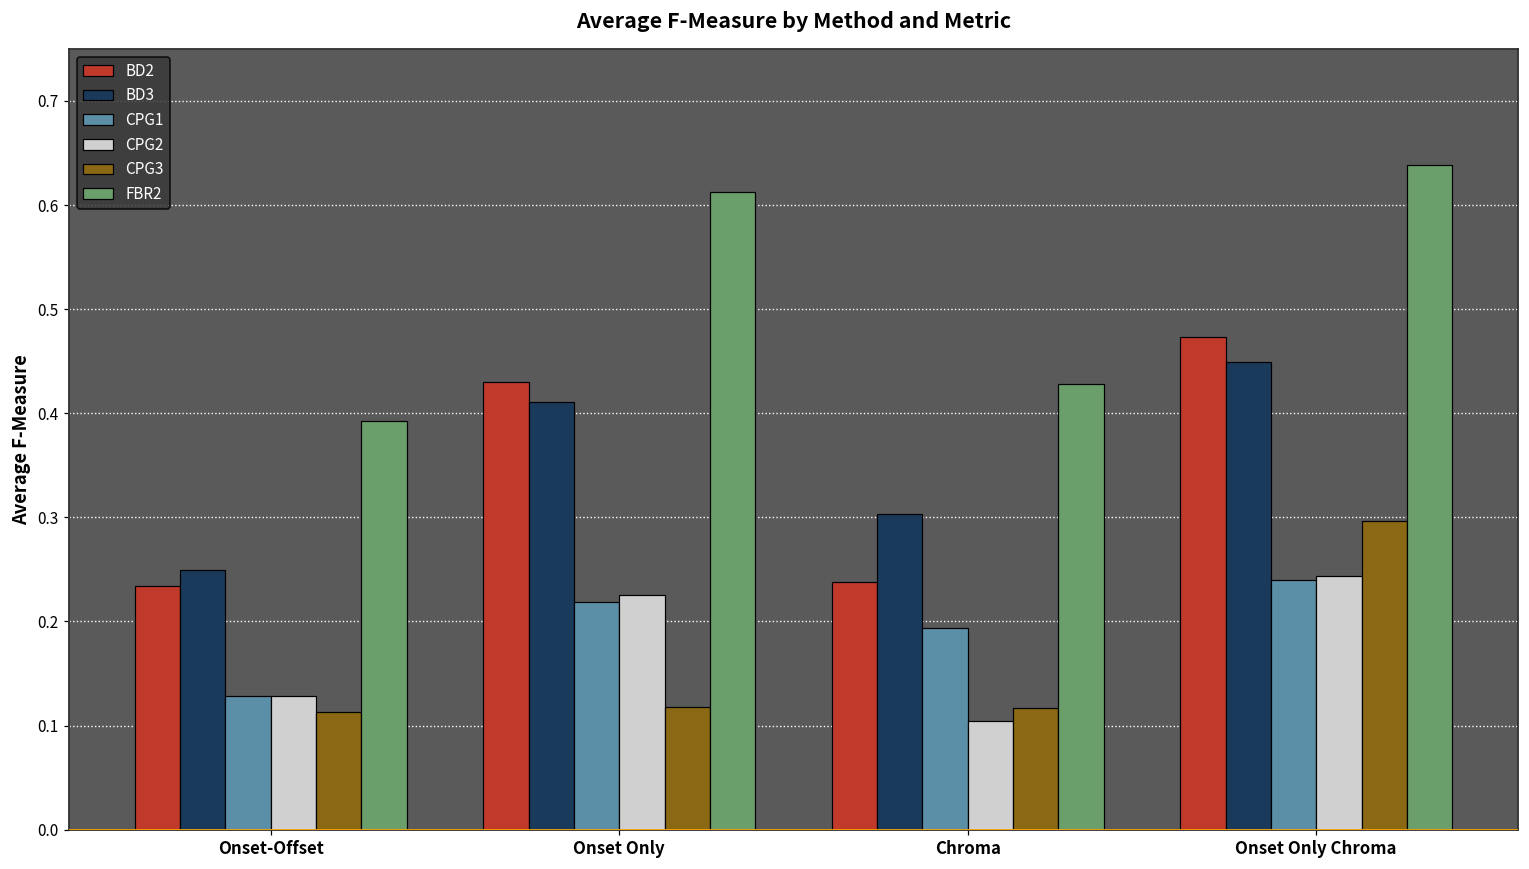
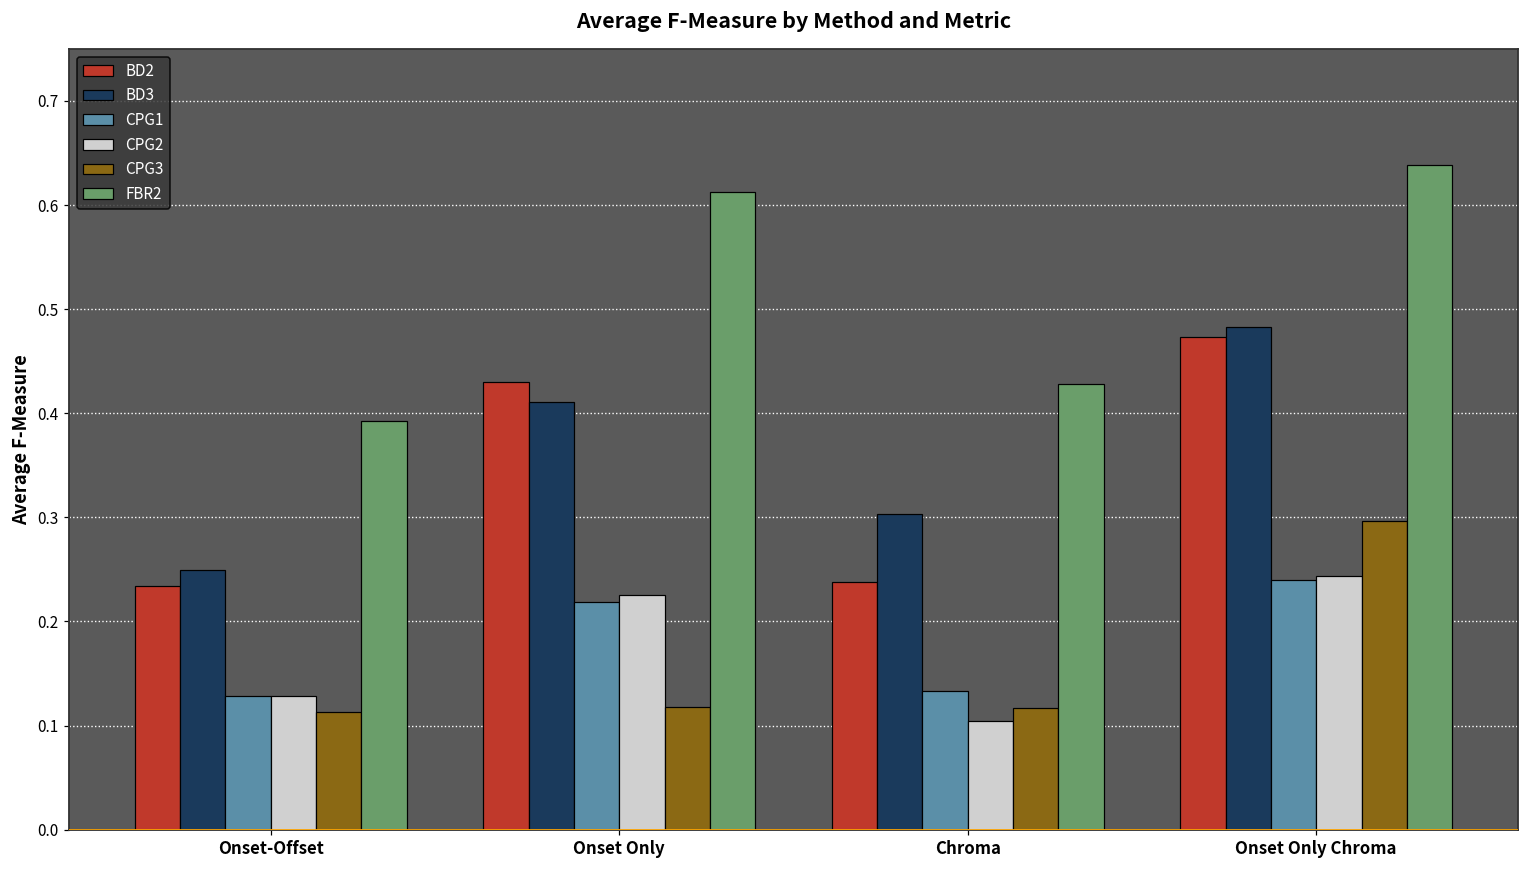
  {
    "BD2": {
      "Onset-Offset": 0.23,
      "Onset Only": 0.43,
      "Chroma": 0.24,
      "Onset Only Chroma": 0.47
    },
    "BD3": {
      "Onset-Offset": 0.25,
      "Onset Only": 0.41,
      "Chroma": 0.30,
-     "Onset Only Chroma": 0.45
+     "Onset Only Chroma": 0.48
    },
    "CPG1": {
      "Onset-Offset": 0.13,
      "Onset Only": 0.22,
-     "Chroma": 0.19,
+     "Chroma": 0.13,
      "Onset Only Chroma": 0.24
    },
    "CPG2": {
      "Onset-Offset": 0.13,
      "Onset Only": 0.23,
      "Chroma": 0.10,
      "Onset Only Chroma": 0.24
    },
    "CPG3": {
      "Onset-Offset": 0.11,
      "Onset Only": 0.12,
      "Chroma": 0.12,
      "Onset Only Chroma": 0.30
    },
    "FBR2": {
      "Onset-Offset": 0.39,
      "Onset Only": 0.61,
      "Chroma": 0.43,
      "Onset Only Chroma": 0.64
    }
  }
